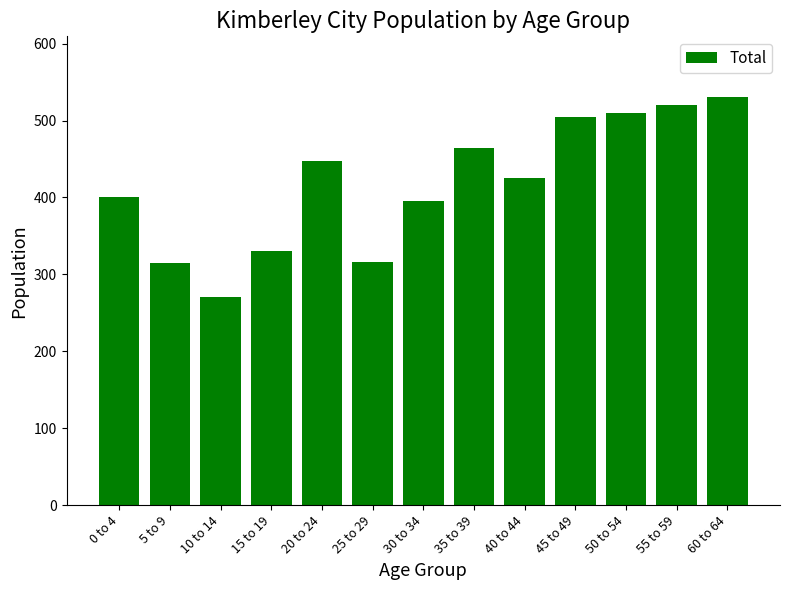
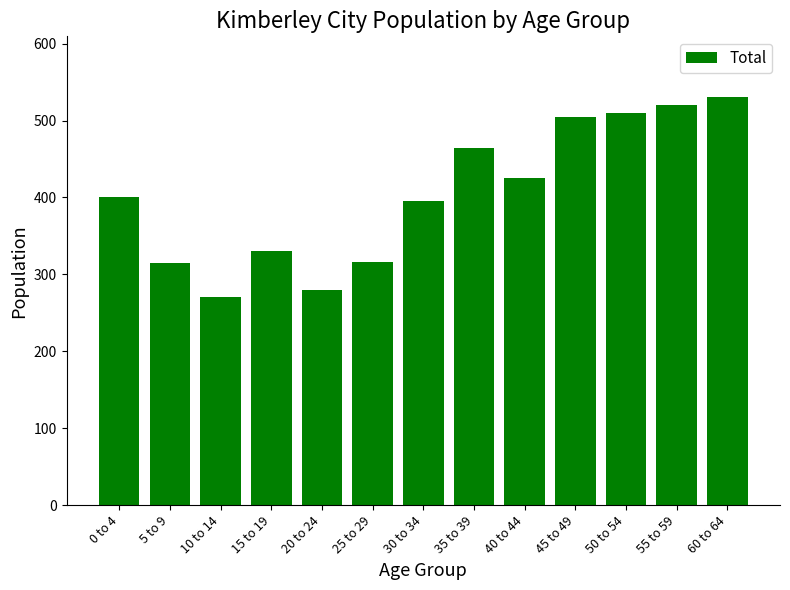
  {
    "0 to 4": 400,
    "5 to 9": 320,
    "10 to 14": 270,
    "15 to 19": 330,
-   "20 to 24": 450,
+   "20 to 24": 280,
    "25 to 29": 320,
    "30 to 34": 400,
    "35 to 39": 460,
    "40 to 44": 430,
    "45 to 49": 510,
    "50 to 54": 510,
    "55 to 59": 520,
    "60 to 64": 530
  }
